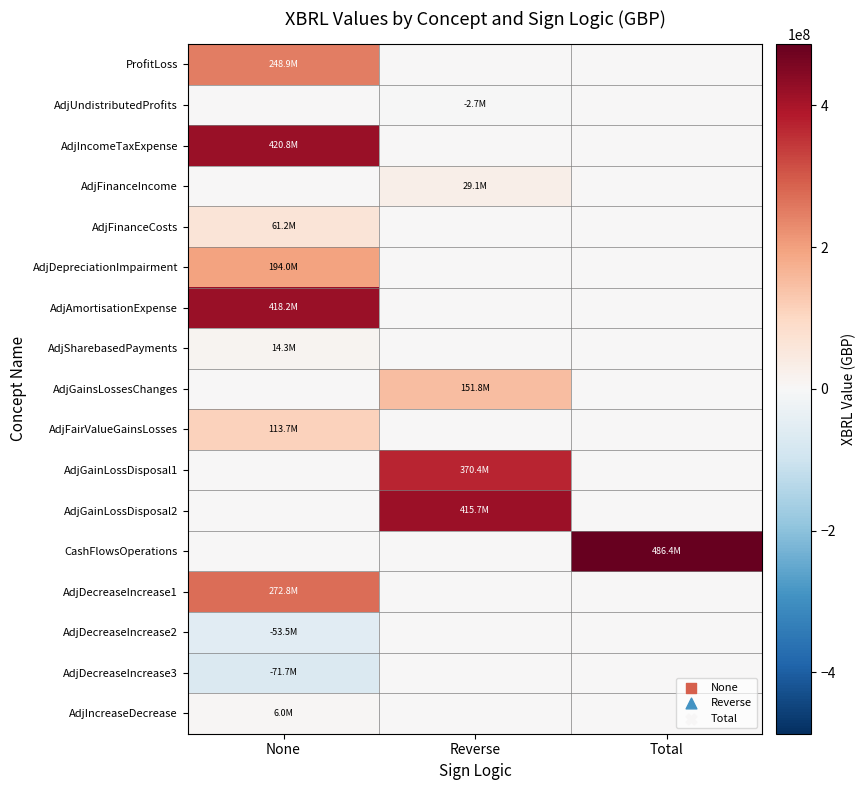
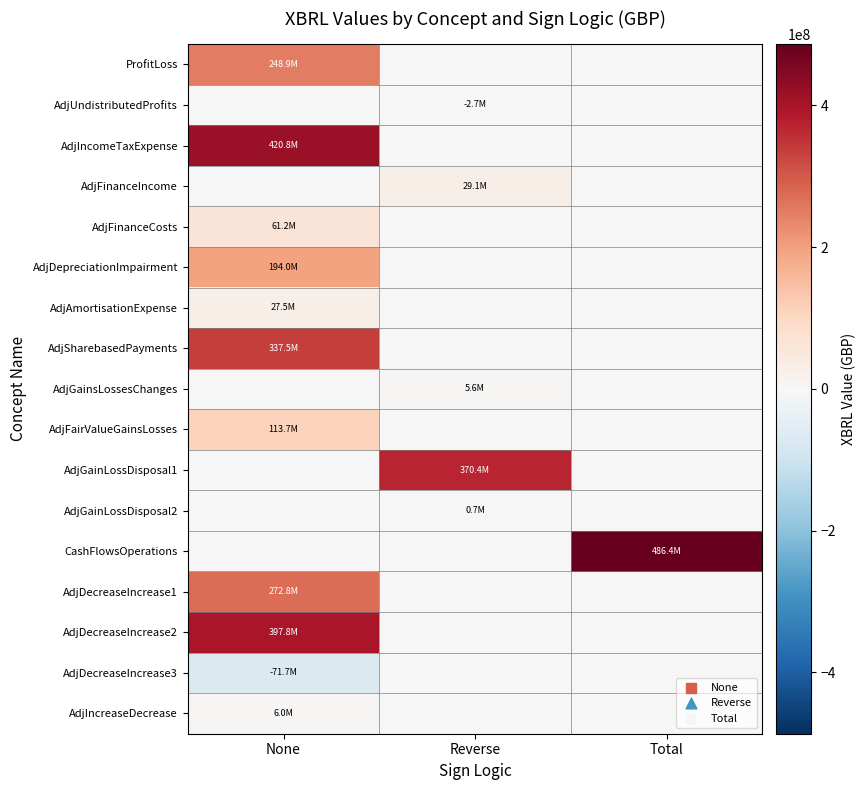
  {
    "ProfitLoss": {
      "None": "248.9M"
    },
    "AdjUndistributedProfits": {
      "Reverse": "-2.7M"
    },
    "AdjIncomeTaxExpense": {
      "None": "420.8M"
    },
    "AdjFinanceIncome": {
      "Reverse": "29.1M"
    },
    "AdjFinanceCosts": {
      "None": "61.2M"
    },
    "AdjDepreciationImpairment": {
      "None": "194.0M"
    },
    "AdjAmortisationExpense": {
-     "None": "418.2M"
+     "None": "27.5M"
    },
    "AdjSharebasedPayments": {
-     "None": "14.3M"
+     "None": "337.5M"
    },
    "AdjGainsLossesChanges": {
-     "Reverse": "151.8M"
+     "Reverse": "5.6M"
    },
    "AdjFairValueGainsLosses": {
      "None": "113.7M"
    },
    "AdjGainLossDisposal1": {
      "Reverse": "370.4M"
    },
    "AdjGainLossDisposal2": {
-     "Reverse": "415.7M"
+     "Reverse": "0.7M"
    },
    "CashFlowsOperations": {
      "Total": "486.4M"
    },
    "AdjDecreaseIncrease1": {
      "None": "272.8M"
    },
    "AdjDecreaseIncrease2": {
-     "None": "-53.5M"
+     "None": "397.8M"
    },
    "AdjDecreaseIncrease3": {
      "None": "-71.7M"
    },
    "AdjIncreaseDecrease": {
      "None": "6.0M"
    }
  }
